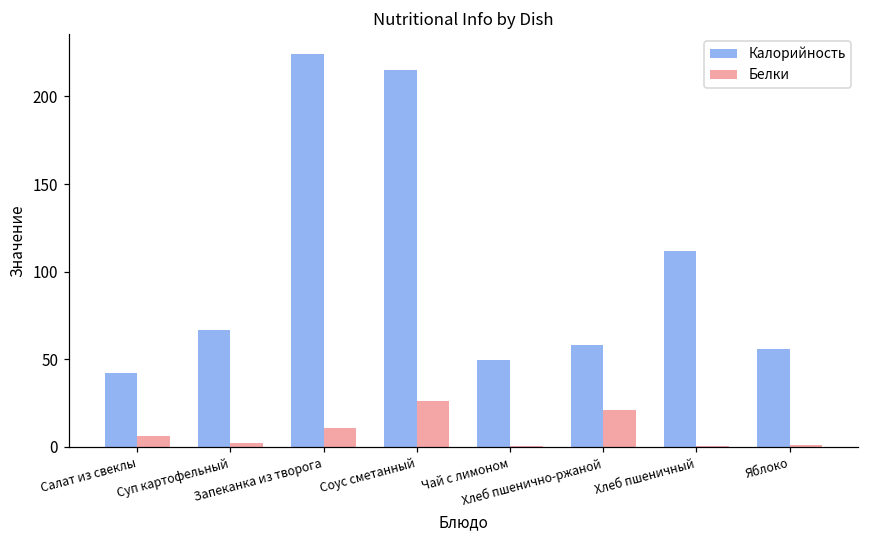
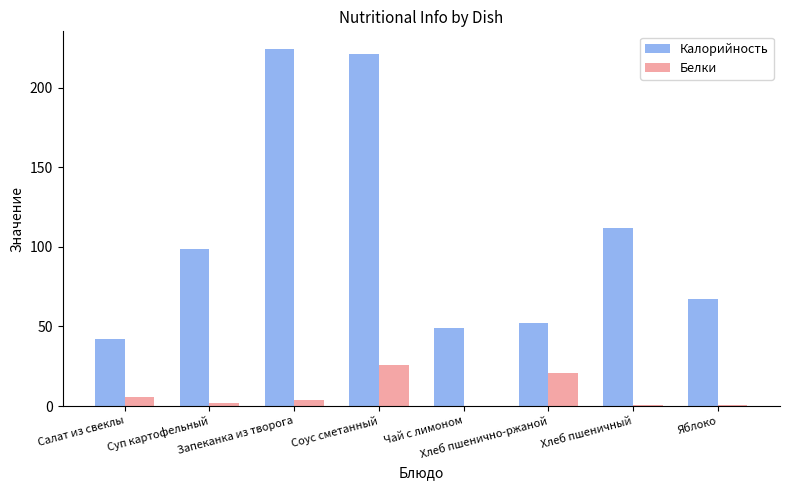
  {
    "Калорийность": {
      "Салат из свеклы": 42,
-     "Суп картофельный": 66,
+     "Суп картофельный": 99,
      "Запеканка из творога": 224,
-     "Соус сметанный": 215,
+     "Соус сметанный": 221,
      "Чай с лимоном": 49,
-     "Хлеб пшенично-ржаной": 58,
+     "Хлеб пшенично-ржаной": 52,
      "Хлеб пшеничный": 112,
-     "Яблоко": 56
+     "Яблоко": 67
    },
    "Белки": {
      "Салат из свеклы": 6,
      "Суп картофельный": 2,
-     "Запеканка из творога": 11,
+     "Запеканка из творога": 4,
      "Соус сметанный": 26,
      "Хлеб пшенично-ржаной": 21
    }
  }
